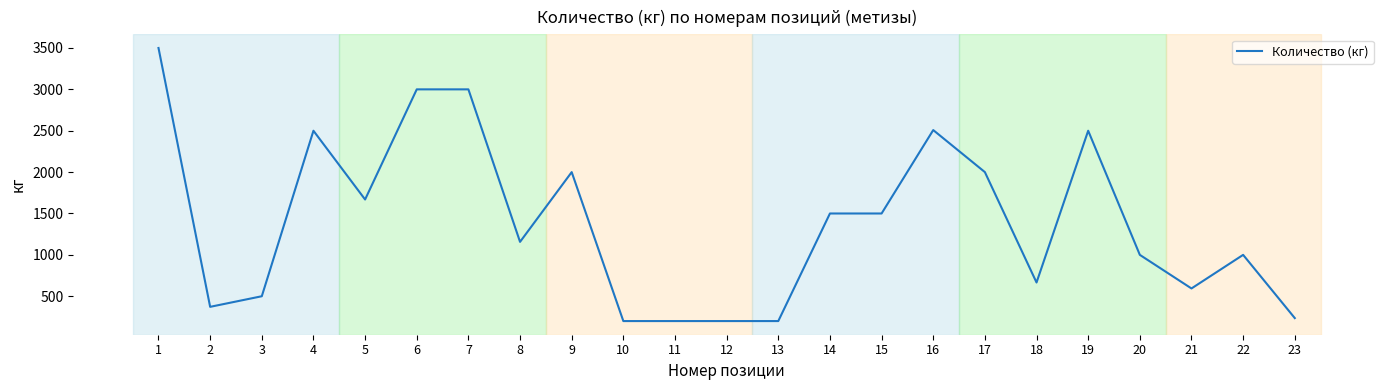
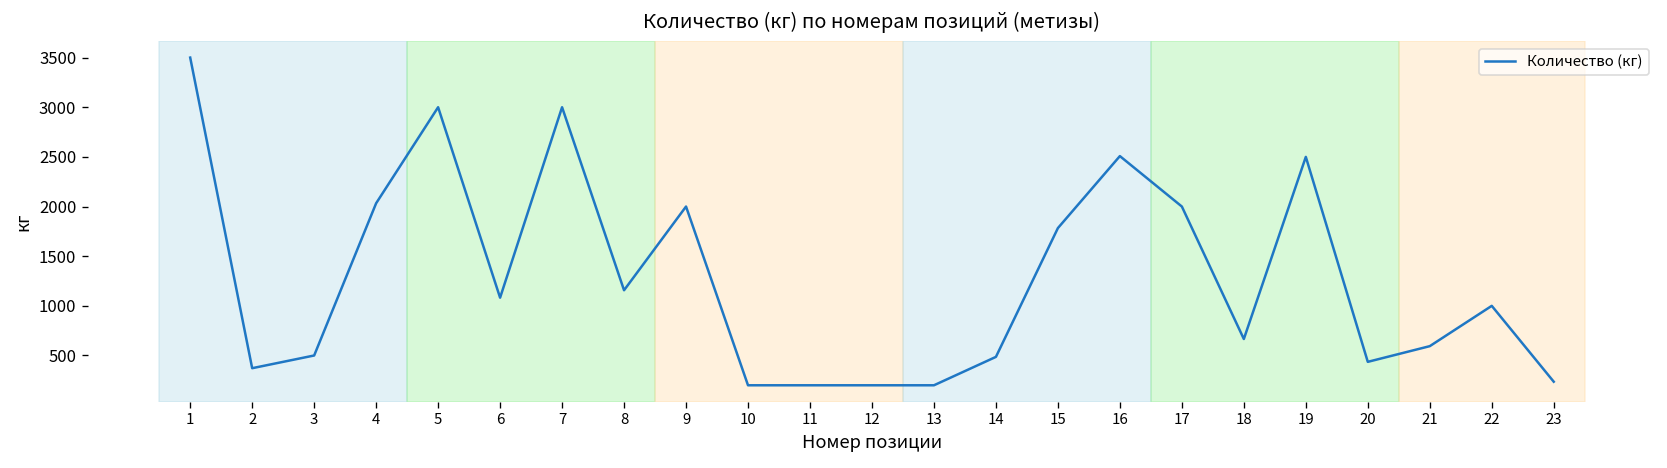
  {
    "1": 3500,
    "2": 400,
    "3": 500,
-   "4": 2500,
-   "5": 1700,
-   "6": 3000,
+   "4": 2000,
+   "5": 3000,
+   "6": 1100,
    "7": 3000,
    "8": 1200,
    "9": 2000,
    "10": 200,
    "11": 200,
    "12": 200,
    "13": 200,
-   "14": 1500,
-   "15": 1500,
+   "14": 500,
+   "15": 1800,
    "16": 2500,
    "17": 2000,
    "18": 700,
    "19": 2500,
-   "20": 1000,
+   "20": 400,
    "21": 600,
    "22": 1000,
    "23": 200
  }
